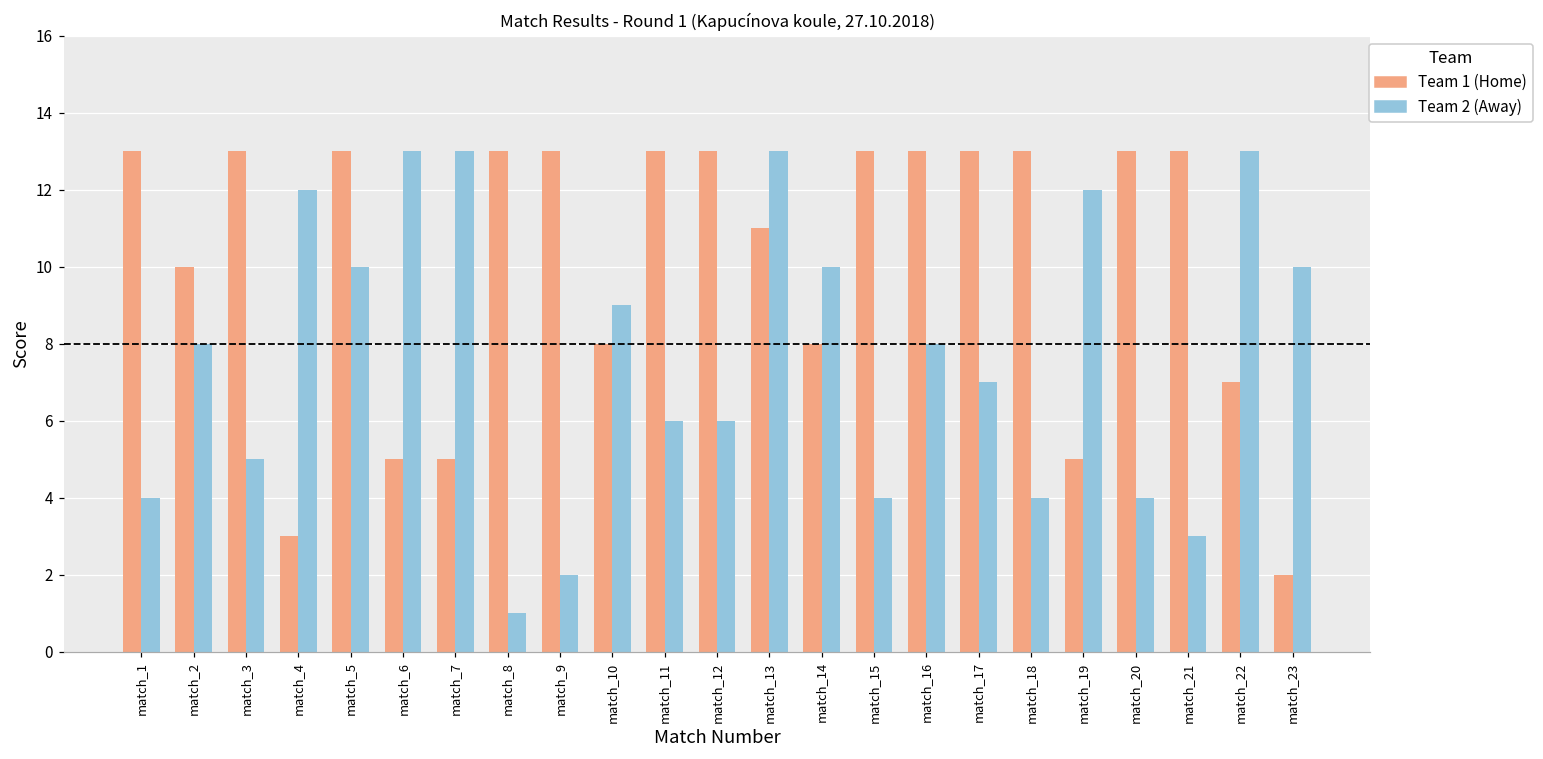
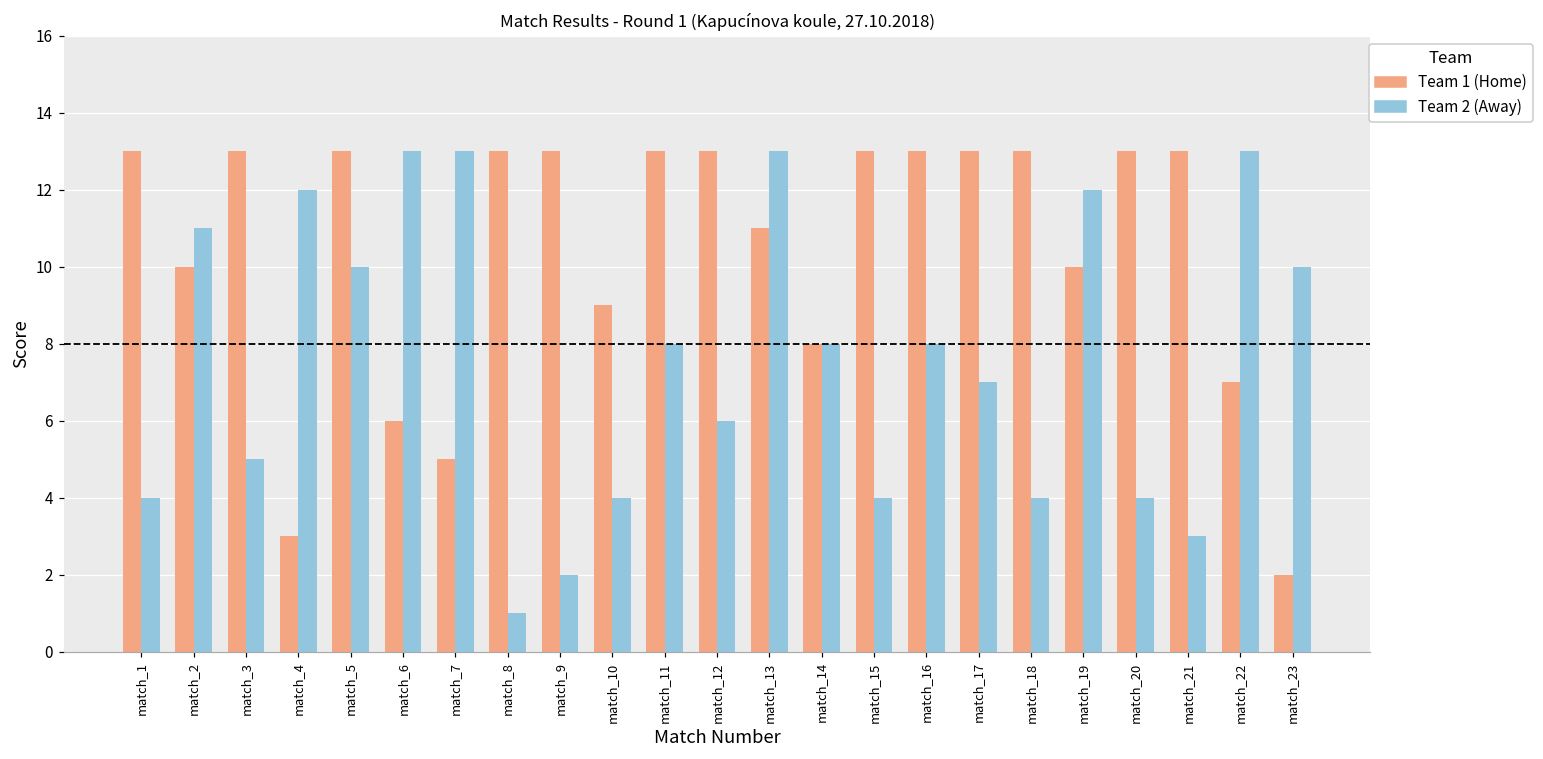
  {
    "Team 1 (Home)": {
      "match_1": 13,
      "match_2": 10,
      "match_3": 13,
      "match_4": 3,
      "match_5": 13,
-     "match_6": 5,
+     "match_6": 6,
      "match_7": 5,
      "match_8": 13,
      "match_9": 13,
-     "match_10": 8,
+     "match_10": 9,
      "match_11": 13,
      "match_12": 13,
      "match_13": 11,
      "match_14": 8,
      "match_15": 13,
      "match_16": 13,
      "match_17": 13,
      "match_18": 13,
-     "match_19": 5,
+     "match_19": 10,
      "match_20": 13,
      "match_21": 13,
      "match_22": 7,
      "match_23": 2
    },
    "Team 2 (Away)": {
      "match_1": 4,
-     "match_2": 8,
+     "match_2": 11,
      "match_3": 5,
      "match_4": 12,
      "match_5": 10,
      "match_6": 13,
      "match_7": 13,
      "match_8": 1,
      "match_9": 2,
-     "match_10": 9,
-     "match_11": 6,
+     "match_10": 4,
+     "match_11": 8,
      "match_12": 6,
      "match_13": 13,
-     "match_14": 10,
+     "match_14": 8,
      "match_15": 4,
      "match_16": 8,
      "match_17": 7,
      "match_18": 4,
      "match_19": 12,
      "match_20": 4,
      "match_21": 3,
      "match_22": 13,
      "match_23": 10
    }
  }
